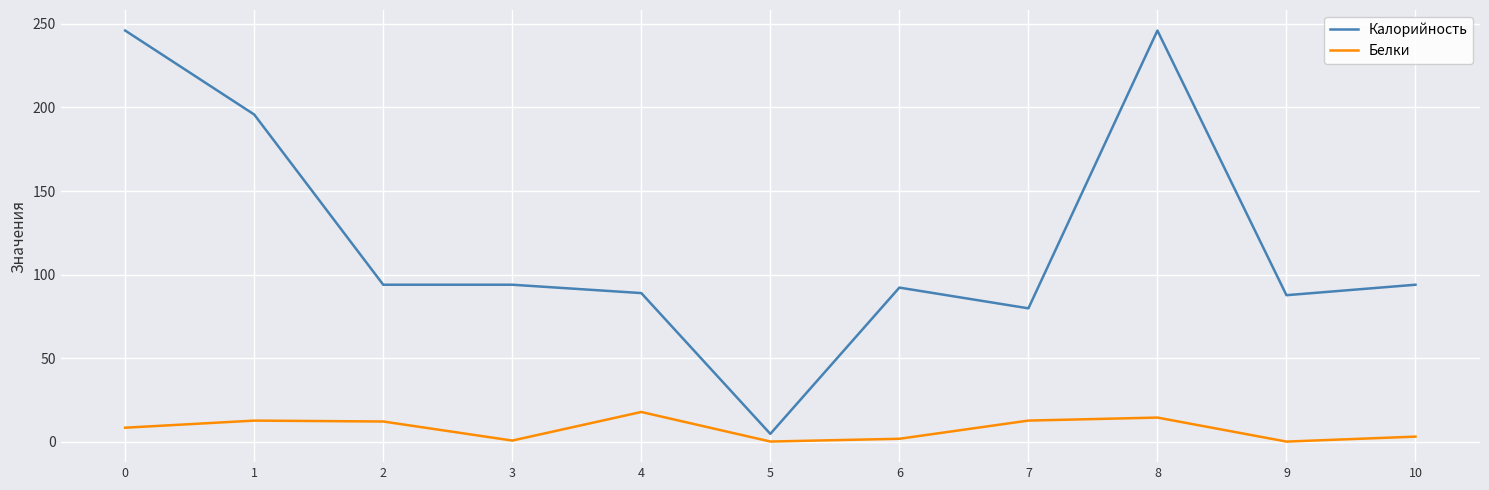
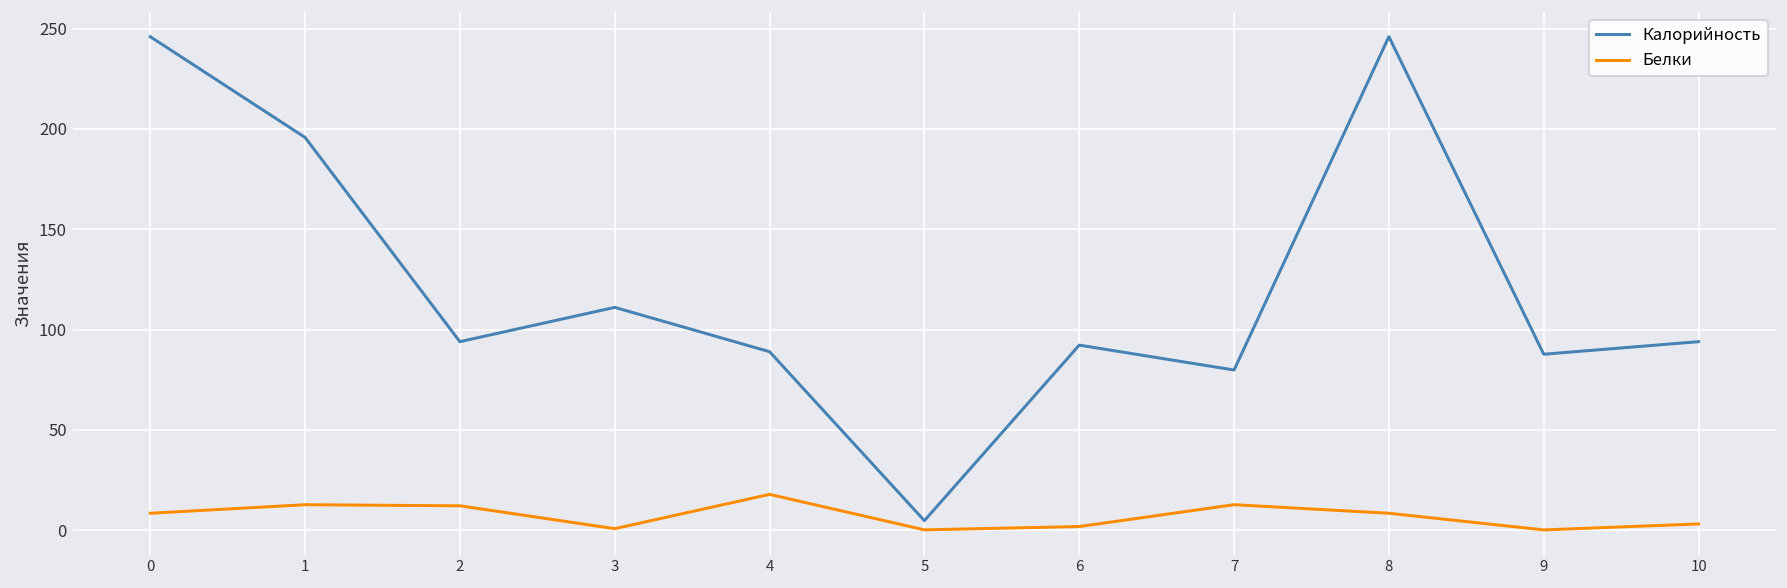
  {
    "Калорийность": {
      "0": 246,
      "1": 196,
      "2": 94,
-     "3": 94,
+     "3": 111,
      "4": 89,
      "5": 5,
      "6": 92,
      "7": 80,
      "8": 246,
      "9": 88,
      "10": 94
    },
    "Белки": {
      "0": 8,
      "1": 13,
      "2": 12,
      "3": 1,
      "4": 18,
      "5": 0,
      "6": 2,
      "7": 13,
-     "8": 15,
+     "8": 8,
      "9": 0,
      "10": 3
    }
  }
